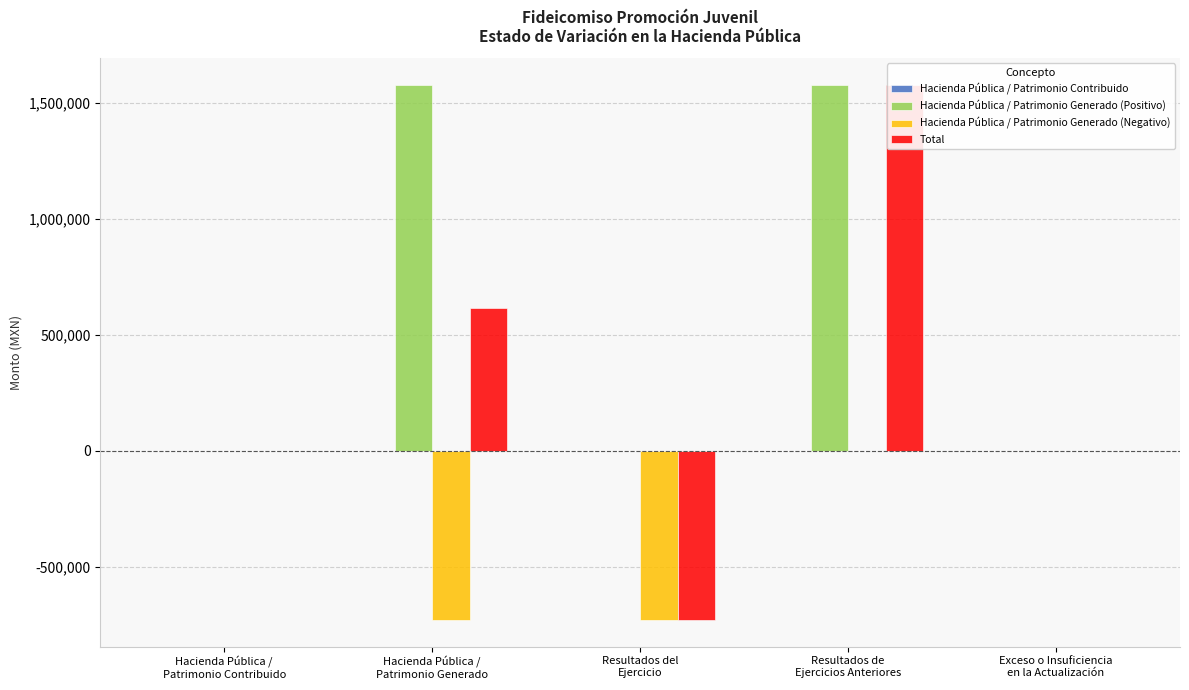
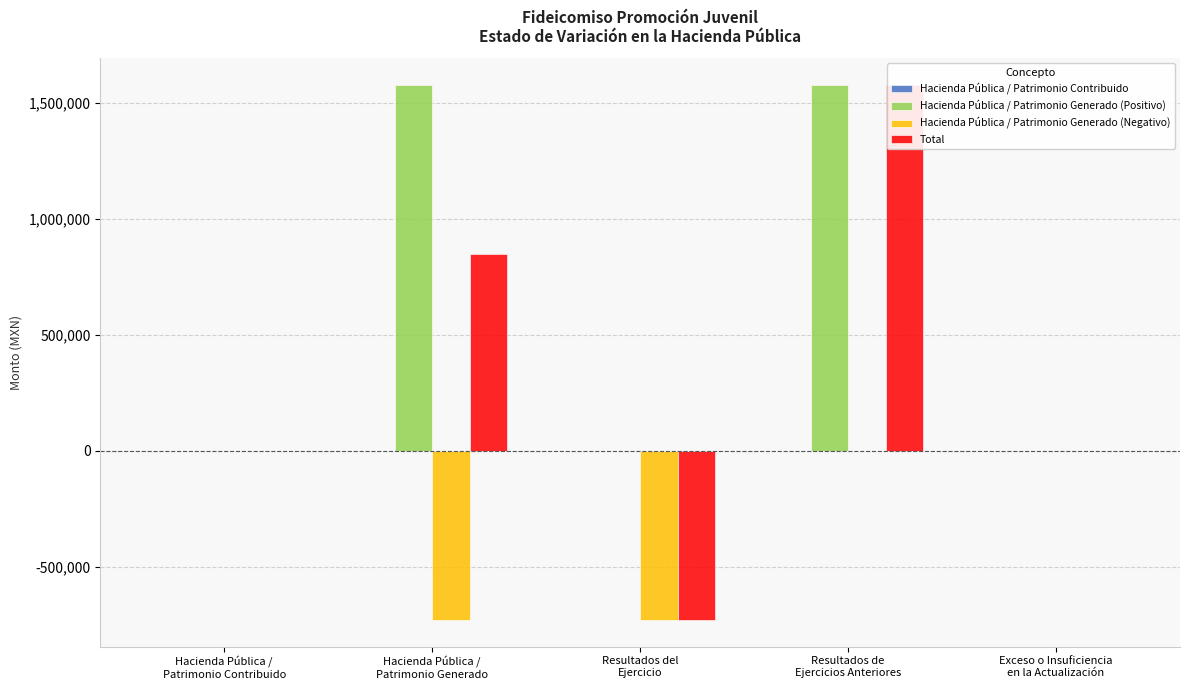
  {
    "Hacienda Pública / Patrimonio Contribuido": {
      "Hacienda Pública / Patrimonio Contribuido": "0",
      "Hacienda Pública / Patrimonio Generado": "0",
      "Resultados del Ejercicio": "0",
      "Resultados de Ejercicios Anteriores": "0",
      "Exceso o Insuficiencia en la Actualización": "0"
    },
    "Hacienda Pública / Patrimonio Generado (Positivo)": {
      "Hacienda Pública / Patrimonio Contribuido": "0",
      "Hacienda Pública / Patrimonio Generado": "1,580,000",
      "Resultados del Ejercicio": "0",
      "Resultados de Ejercicios Anteriores": "1,580,000",
      "Exceso o Insuficiencia en la Actualización": "0"
    },
    "Hacienda Pública / Patrimonio Generado (Negativo)": {
      "Hacienda Pública / Patrimonio Contribuido": "0",
      "Hacienda Pública / Patrimonio Generado": "-730,000",
      "Resultados del Ejercicio": "-730,000",
      "Resultados de Ejercicios Anteriores": "0",
      "Exceso o Insuficiencia en la Actualización": "0"
    },
    "Total": {
      "Hacienda Pública / Patrimonio Contribuido": "0",
-     "Hacienda Pública / Patrimonio Generado": "610,000",
+     "Hacienda Pública / Patrimonio Generado": "850,000",
      "Resultados del Ejercicio": "-730,000",
      "Exceso o Insuficiencia en la Actualización": "0"
    }
  }
